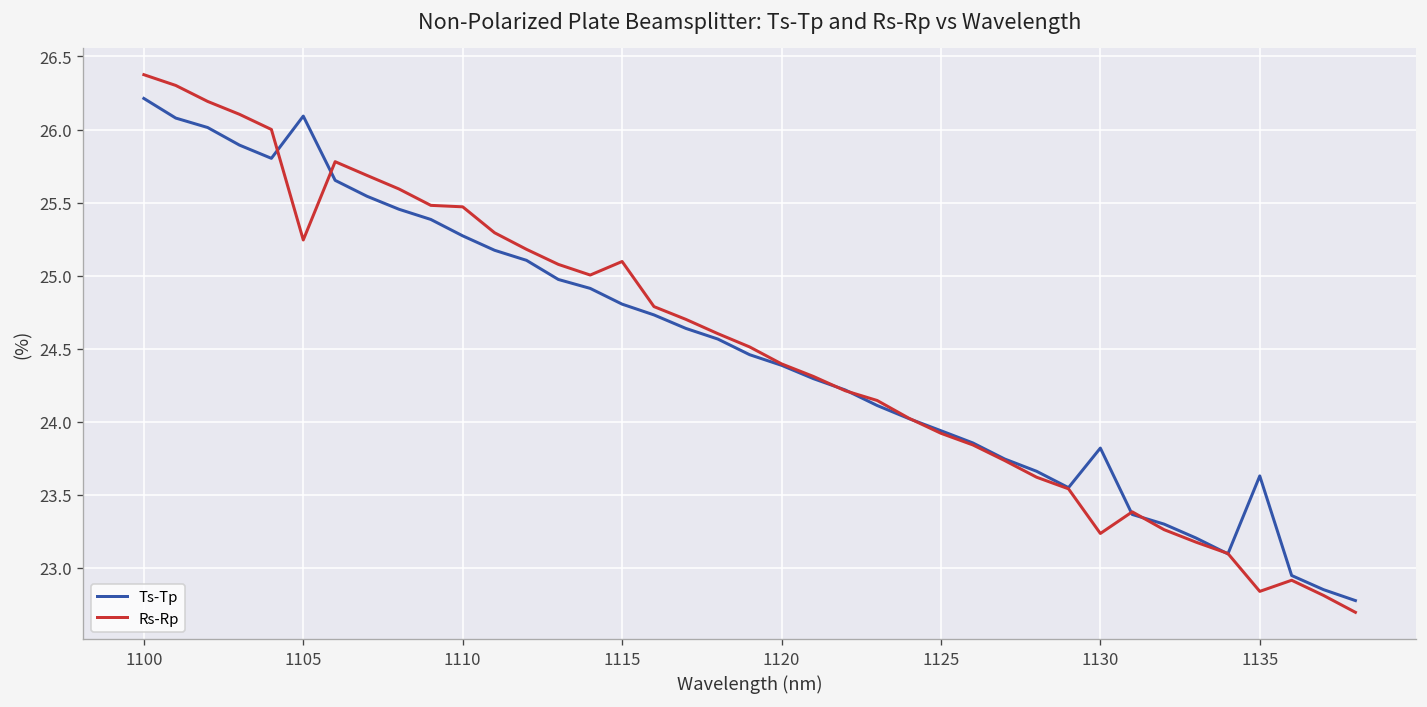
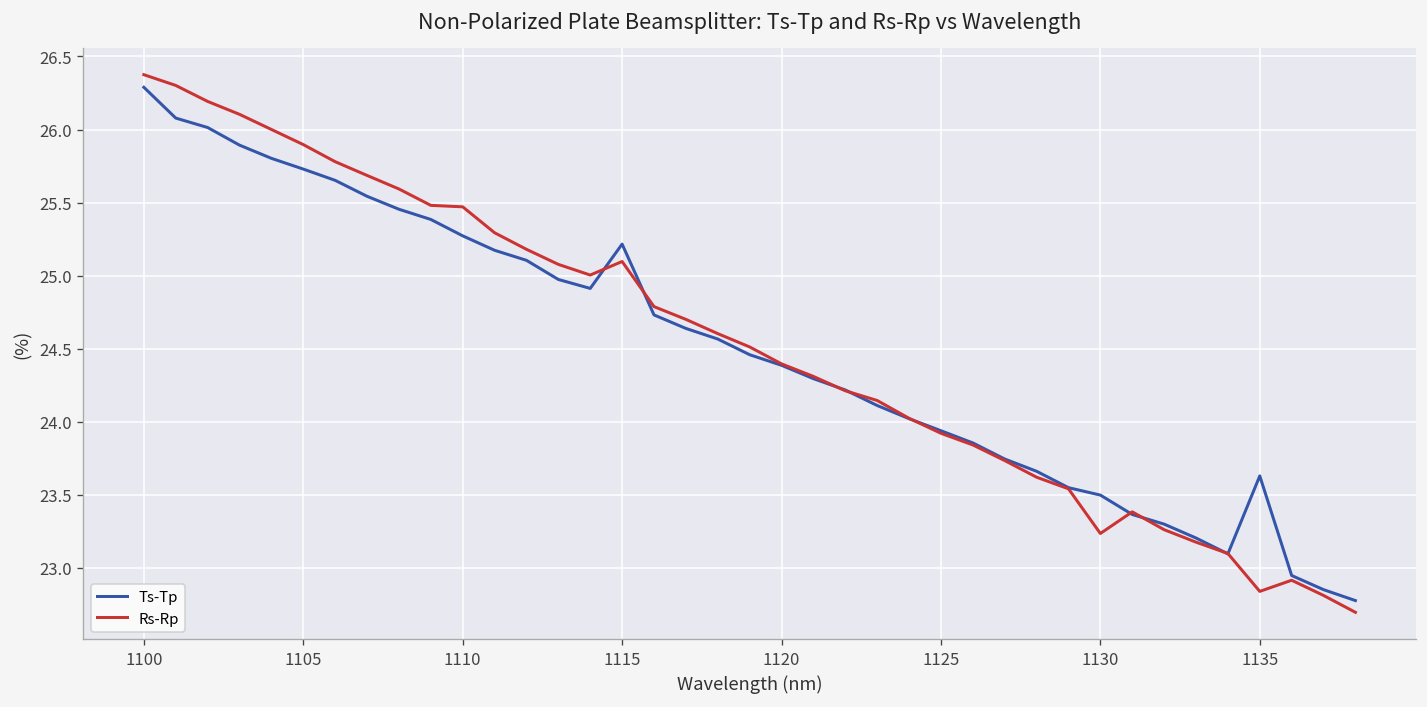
  {
    "Ts-Tp": {
-     "1100": 26.21,
-     "1105": 26.09,
+     "1100": 26.29,
+     "1105": 25.73,
      "1110": 25.27,
-     "1115": 24.81,
-     "1130": 23.82,
+     "1115": 25.22,
+     "1130": 23.50,
      "1135": 23.63
    },
    "Rs-Rp": {
      "1100": 26.38,
-     "1105": 25.24,
+     "1105": 25.90,
      "1110": 25.47,
      "1115": 25.10,
      "1130": 23.24,
      "1135": 22.84
    }
  }
